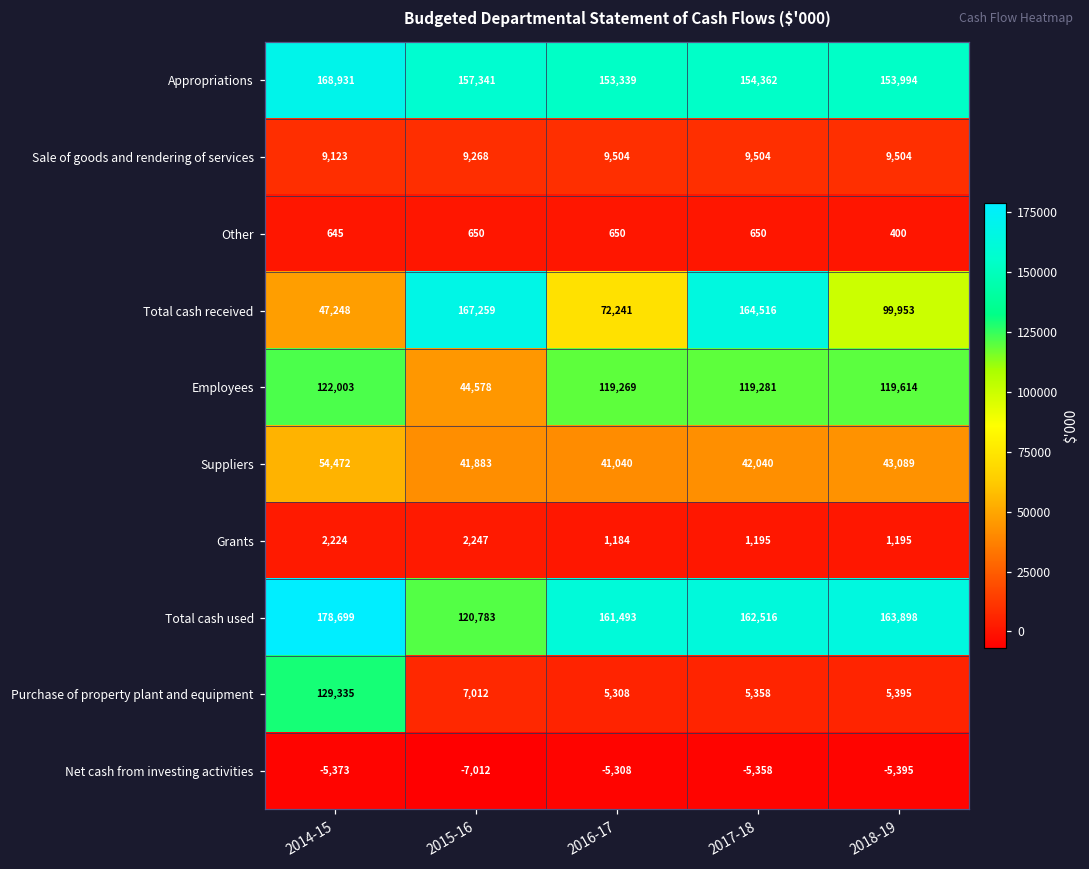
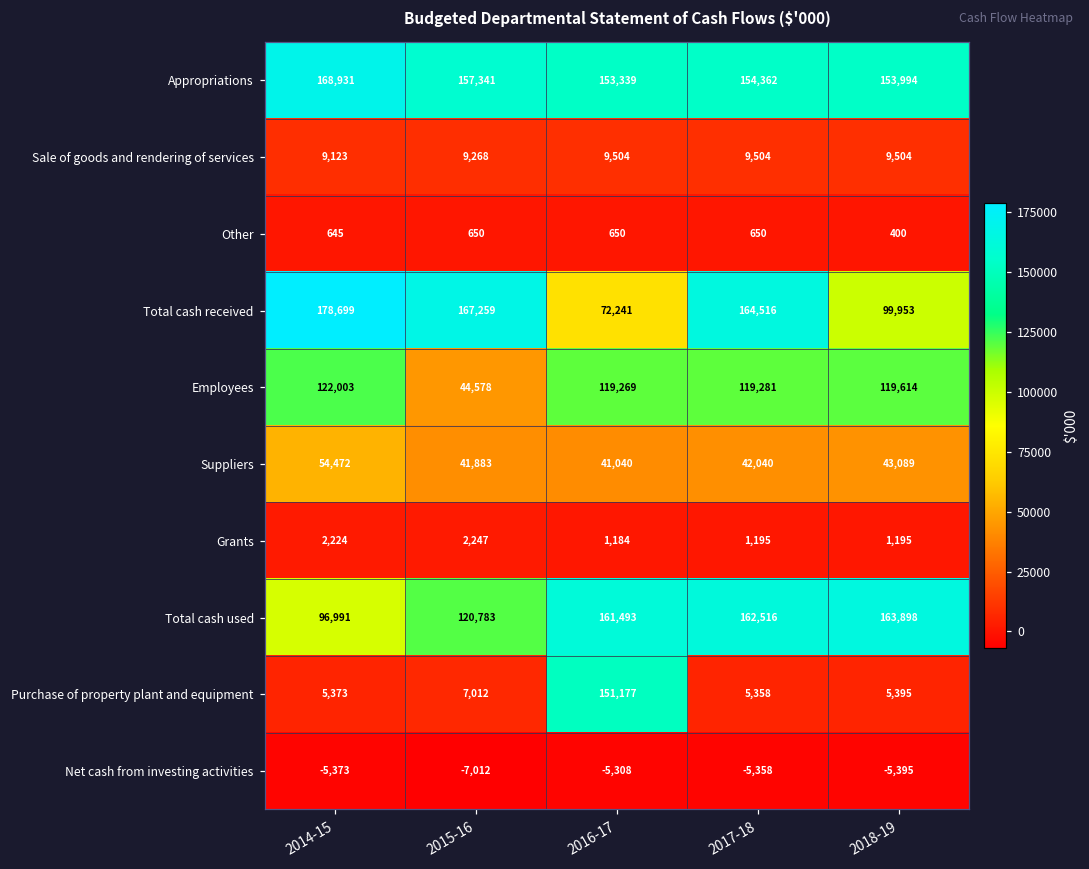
  {
    "Appropriations": {
      "2014-15": "168,931",
      "2015-16": "157,341",
      "2016-17": "153,339",
      "2017-18": "154,362",
      "2018-19": "153,994"
    },
    "Sale of goods and rendering of services": {
      "2014-15": "9,123",
      "2015-16": "9,268",
      "2016-17": "9,504",
      "2017-18": "9,504",
      "2018-19": "9,504"
    },
    "Other": {
      "2014-15": "645",
      "2015-16": "650",
      "2016-17": "650",
      "2017-18": "650",
      "2018-19": "400"
    },
    "Total cash received": {
-     "2014-15": "47,248",
+     "2014-15": "178,699",
      "2015-16": "167,259",
      "2016-17": "72,241",
      "2017-18": "164,516",
      "2018-19": "99,953"
    },
    "Employees": {
      "2014-15": "122,003",
      "2015-16": "44,578",
      "2016-17": "119,269",
      "2017-18": "119,281",
      "2018-19": "119,614"
    },
    "Suppliers": {
      "2014-15": "54,472",
      "2015-16": "41,883",
      "2016-17": "41,040",
      "2017-18": "42,040",
      "2018-19": "43,089"
    },
    "Grants": {
      "2014-15": "2,224",
      "2015-16": "2,247",
      "2016-17": "1,184",
      "2017-18": "1,195",
      "2018-19": "1,195"
    },
    "Total cash used": {
-     "2014-15": "178,699",
+     "2014-15": "96,991",
      "2015-16": "120,783",
      "2016-17": "161,493",
      "2017-18": "162,516",
      "2018-19": "163,898"
    },
    "Purchase of property plant and equipment": {
-     "2014-15": "129,335",
+     "2014-15": "5,373",
      "2015-16": "7,012",
-     "2016-17": "5,308",
+     "2016-17": "151,177",
      "2017-18": "5,358",
      "2018-19": "5,395"
    },
    "Net cash from investing activities": {
      "2014-15": "-5,373",
      "2015-16": "-7,012",
      "2016-17": "-5,308",
      "2017-18": "-5,358",
      "2018-19": "-5,395"
    }
  }
